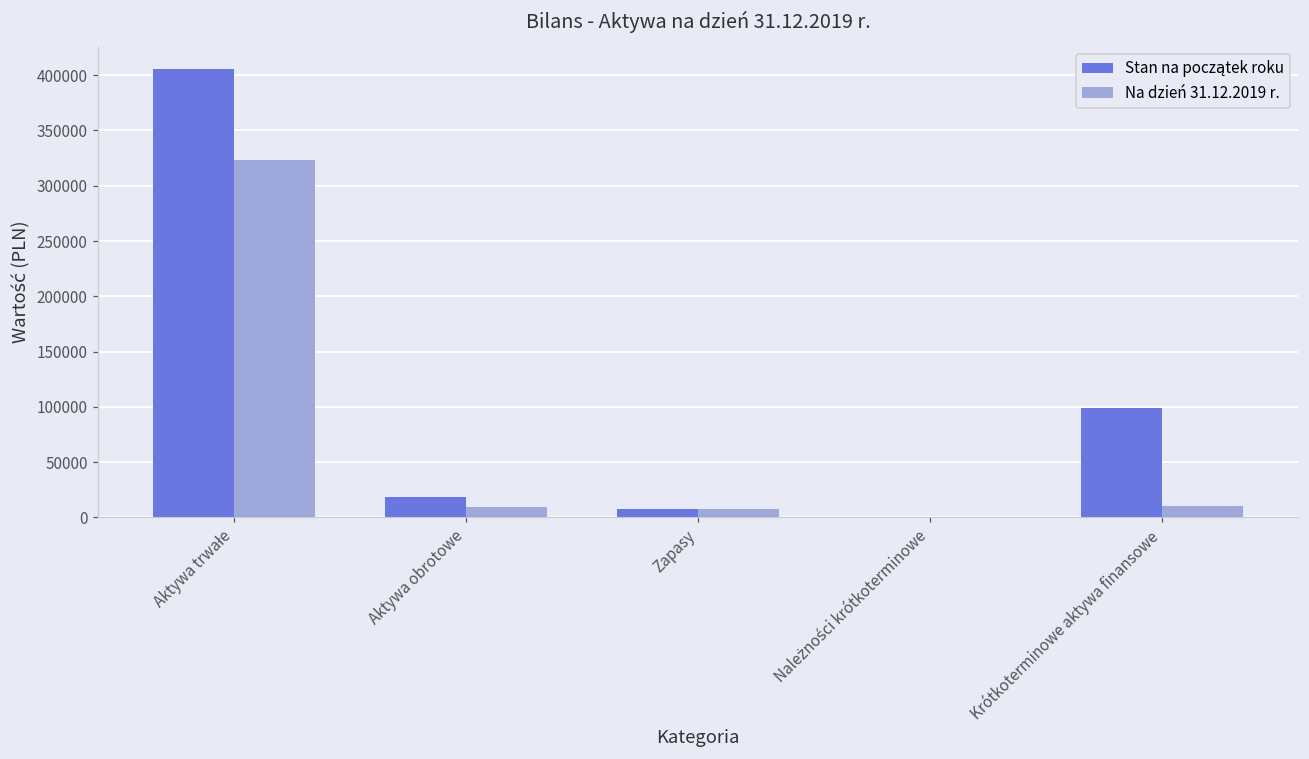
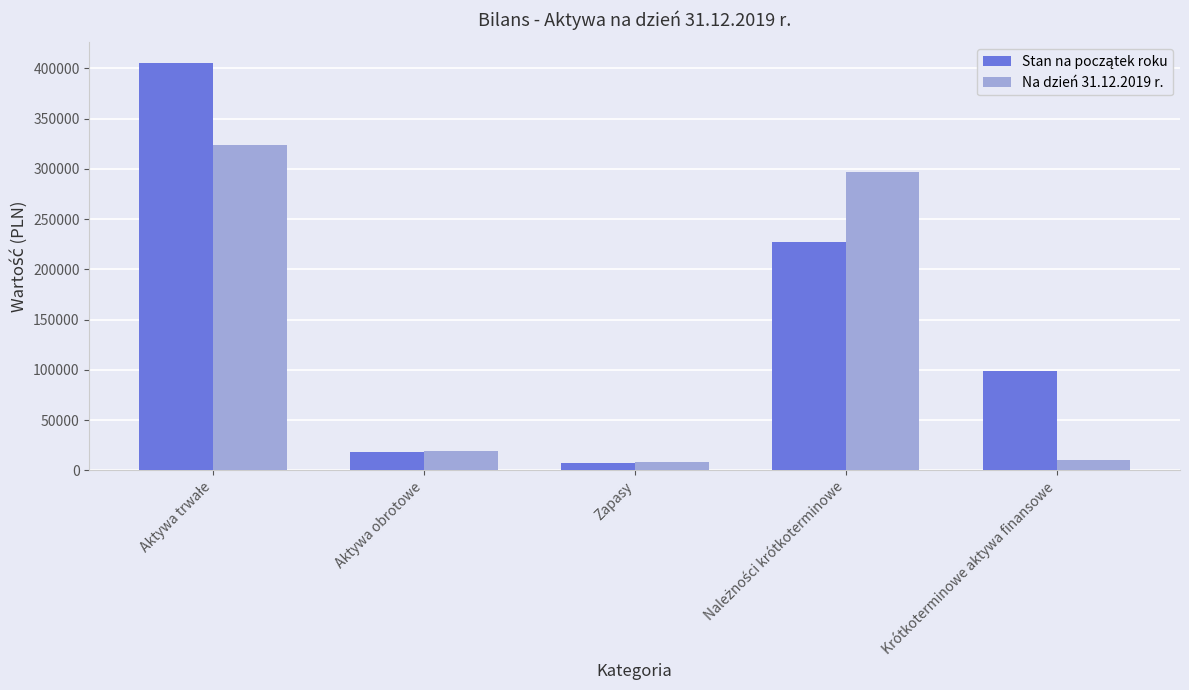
  {
    "Stan na początek roku": {
      "Aktywa trwałe": 406000,
      "Aktywa obrotowe": 19000,
      "Zapasy": 8000,
-     "Należności krótkoterminowe": 0,
+     "Należności krótkoterminowe": 227000,
      "Krótkoterminowe aktywa finansowe": 99000
    },
    "Na dzień 31.12.2019 r.": {
      "Aktywa trwałe": 324000,
-     "Aktywa obrotowe": 9000,
+     "Aktywa obrotowe": 19000,
      "Zapasy": 8000,
-     "Należności krótkoterminowe": 0,
+     "Należności krótkoterminowe": 297000,
      "Krótkoterminowe aktywa finansowe": 11000
    }
  }
